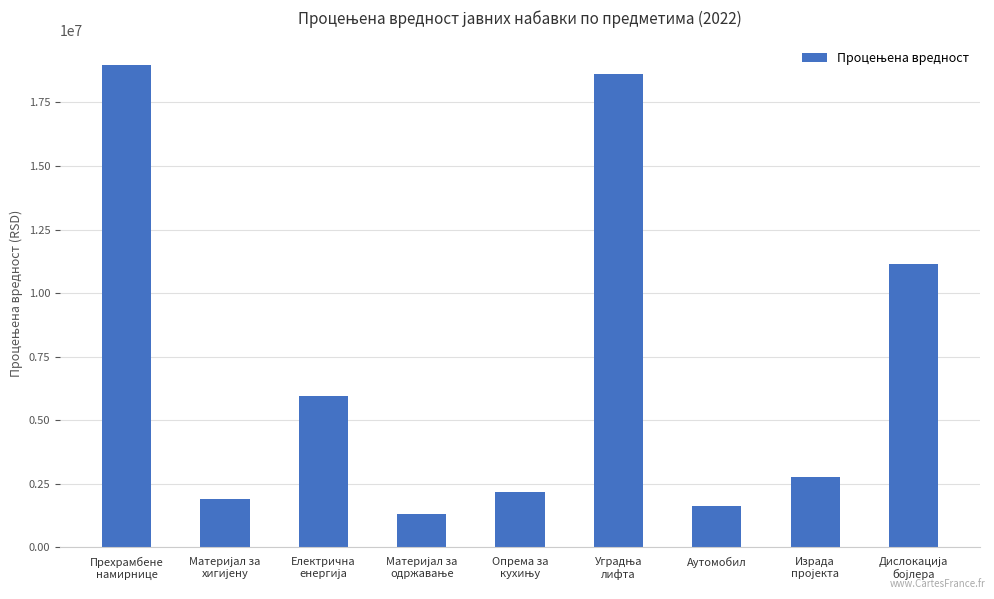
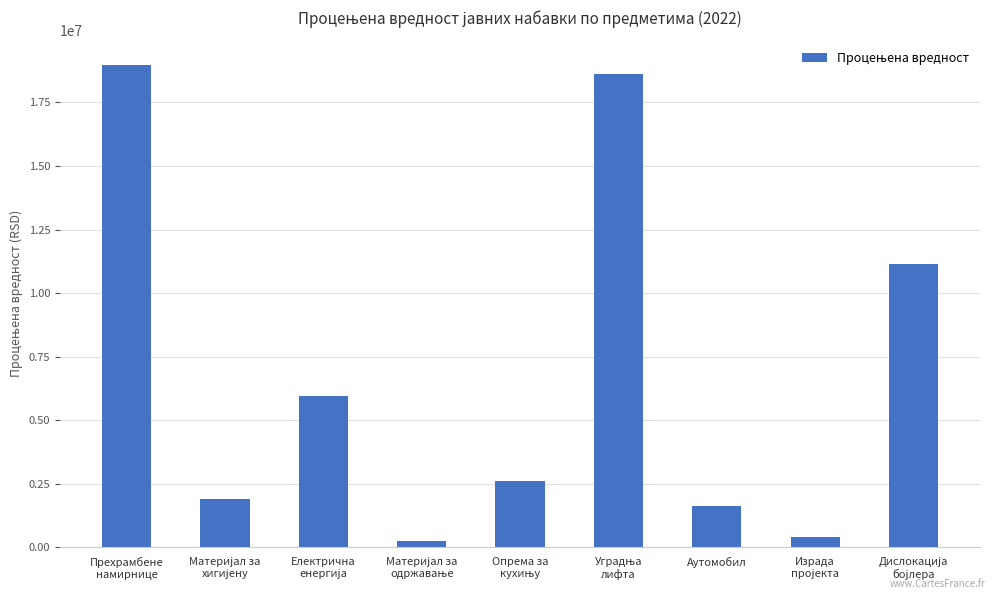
  {
    "Прехрамбене намирнице": 19000000,
    "Материјал за хигијену": 1900000,
    "Електрична енергија": 5900000,
-   "Материјал за одржавање": 1300000,
-   "Опрема за кухињу": 2200000,
+   "Материјал за одржавање": 300000,
+   "Опрема за кухињу": 2600000,
    "Уградња лифта": 18600000,
    "Аутомобил": 1600000,
-   "Израда пројекта": 2800000,
+   "Израда пројекта": 400000,
    "Дислокација бојлера": 11100000
  }
